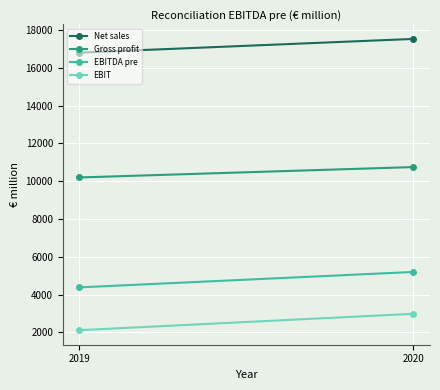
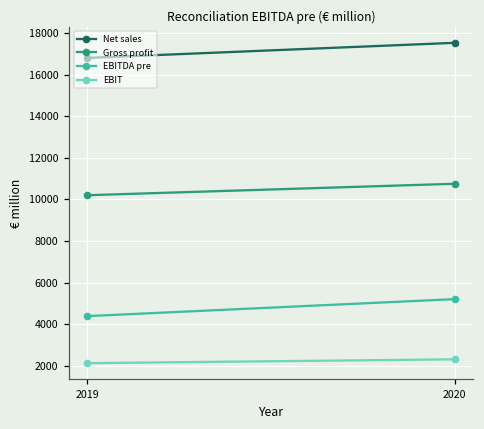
  {
    "Net sales": {
      "2020": 17500
    },
    "EBIT": {
      "2019": 2100,
-     "2020": 3000
+     "2020": 2300
    }
  }
